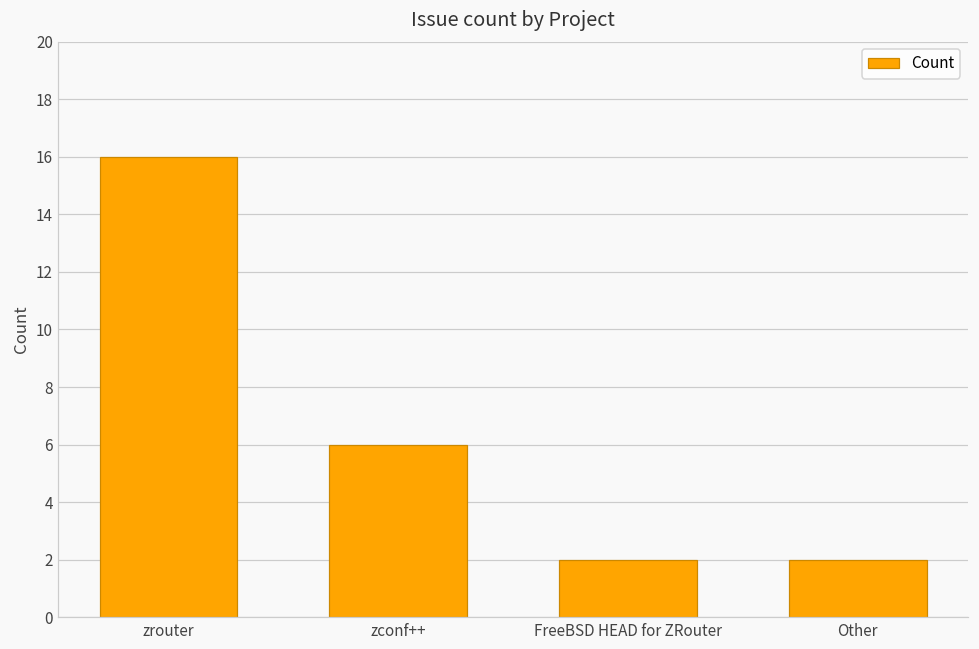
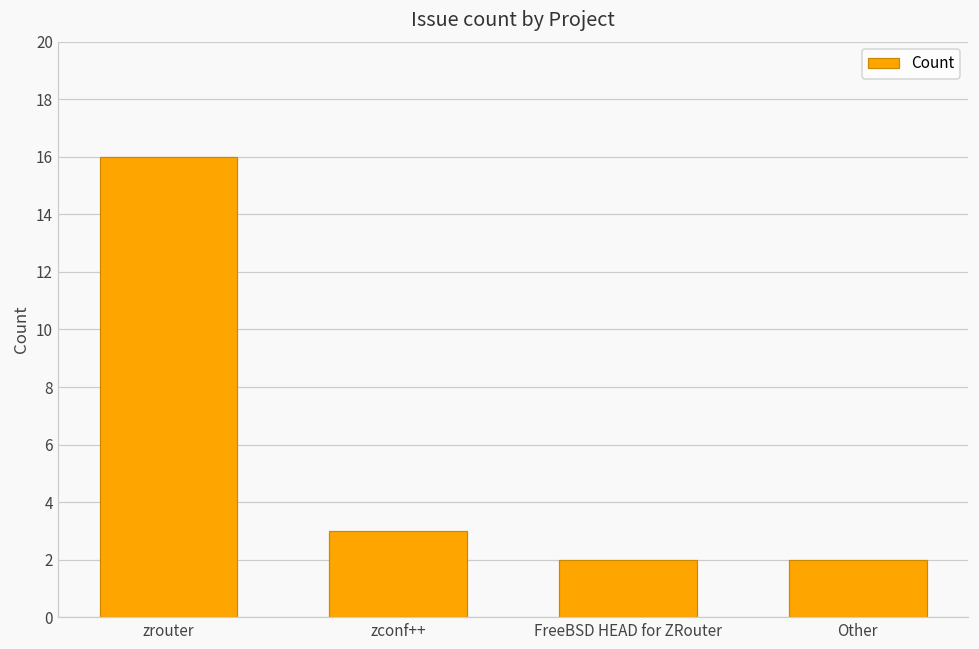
  {
    "zrouter": 16,
-   "zconf++": 6,
+   "zconf++": 3,
    "FreeBSD HEAD for ZRouter": 2,
    "Other": 2
  }
